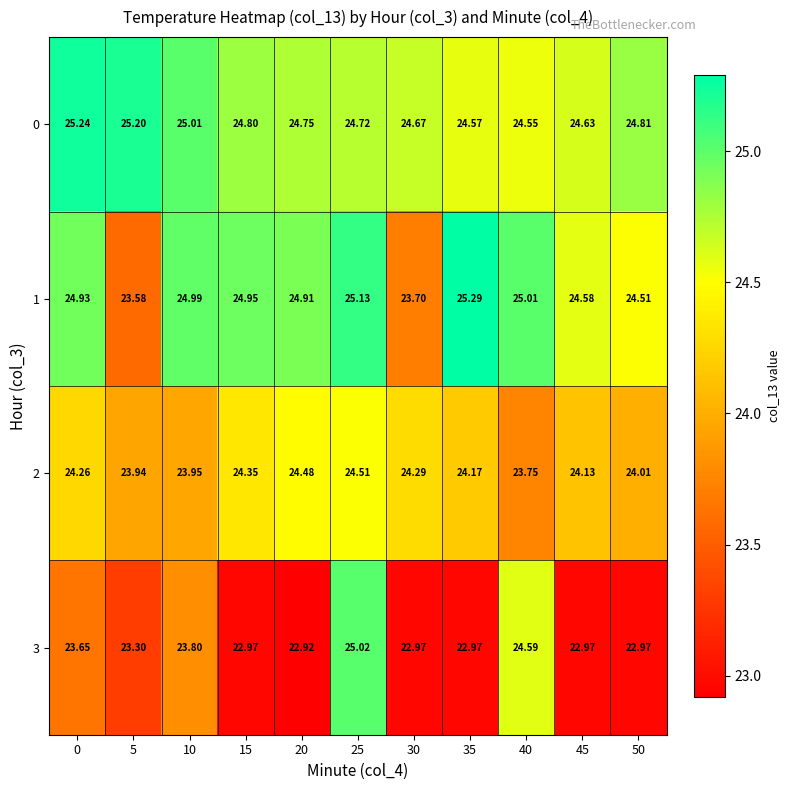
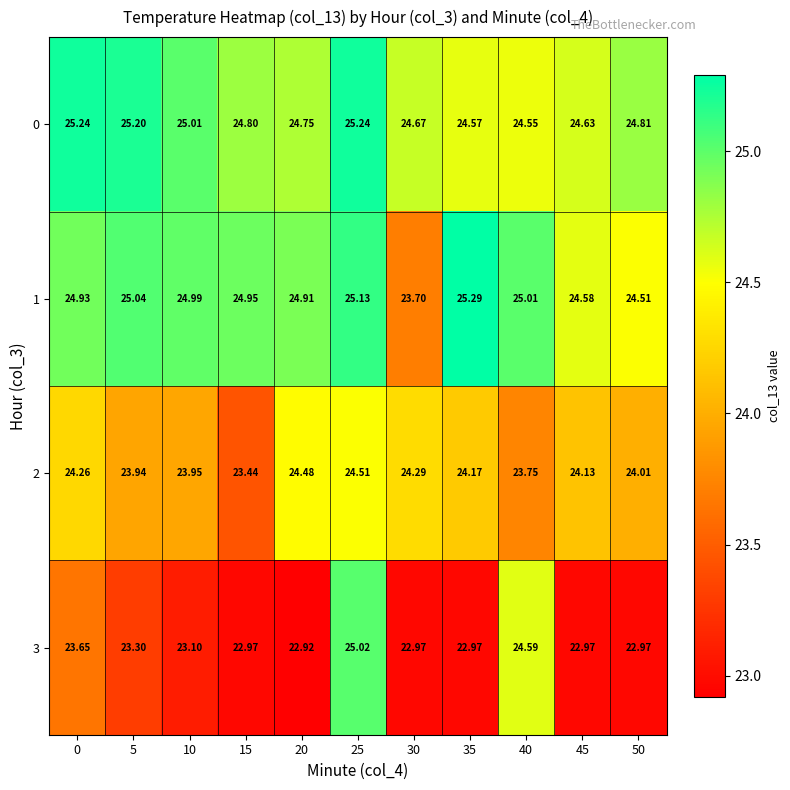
  {
    "0": {
      "0": 25.24,
      "5": 25.20,
      "10": 25.01,
      "15": 24.80,
      "20": 24.75,
-     "25": 24.72,
+     "25": 25.24,
      "30": 24.67,
      "35": 24.57,
      "40": 24.55,
      "45": 24.63,
      "50": 24.81
    },
    "1": {
      "0": 24.93,
-     "5": 23.58,
+     "5": 25.04,
      "10": 24.99,
      "15": 24.95,
      "20": 24.91,
      "25": 25.13,
      "30": 23.70,
      "35": 25.29,
      "40": 25.01,
      "45": 24.58,
      "50": 24.51
    },
    "2": {
      "0": 24.26,
      "5": 23.94,
      "10": 23.95,
-     "15": 24.35,
+     "15": 23.44,
      "20": 24.48,
      "25": 24.51,
      "30": 24.29,
      "35": 24.17,
      "40": 23.75,
      "45": 24.13,
      "50": 24.01
    },
    "3": {
      "0": 23.65,
      "5": 23.30,
-     "10": 23.80,
+     "10": 23.10,
      "15": 22.97,
      "20": 22.92,
      "25": 25.02,
      "30": 22.97,
      "35": 22.97,
      "40": 24.59,
      "45": 22.97,
      "50": 22.97
    }
  }
